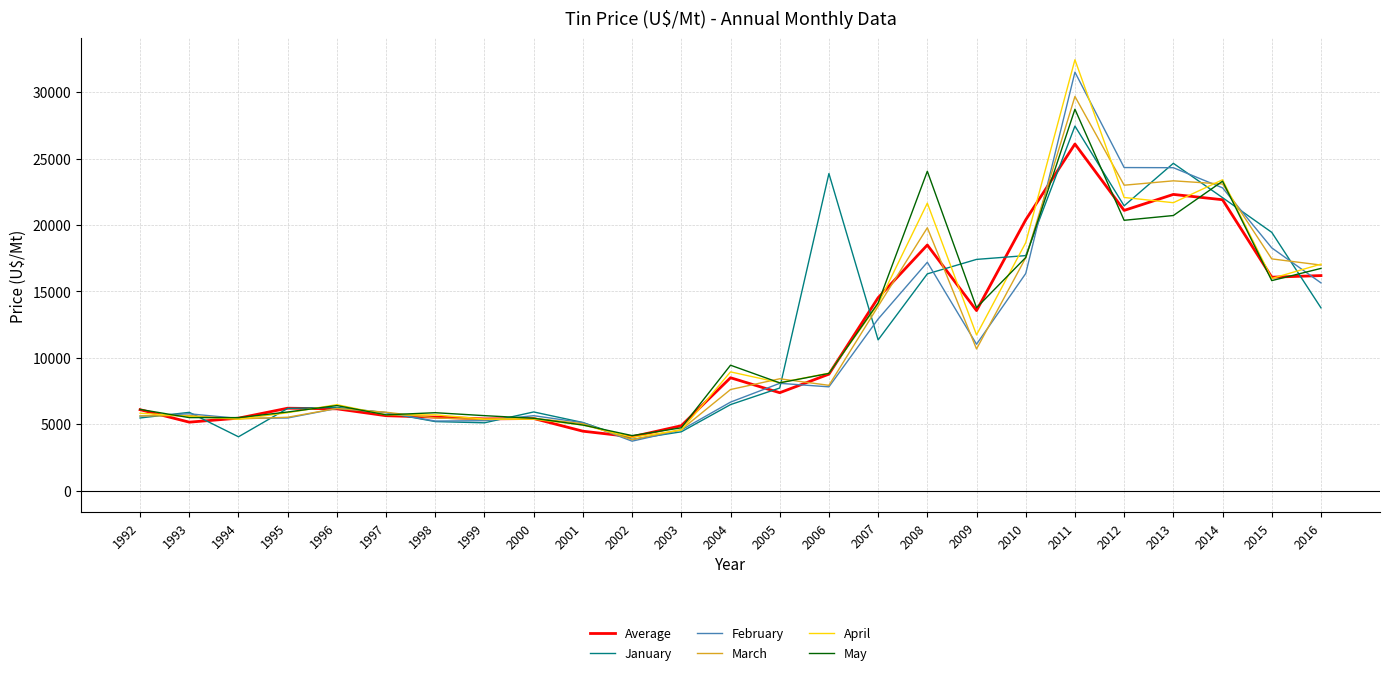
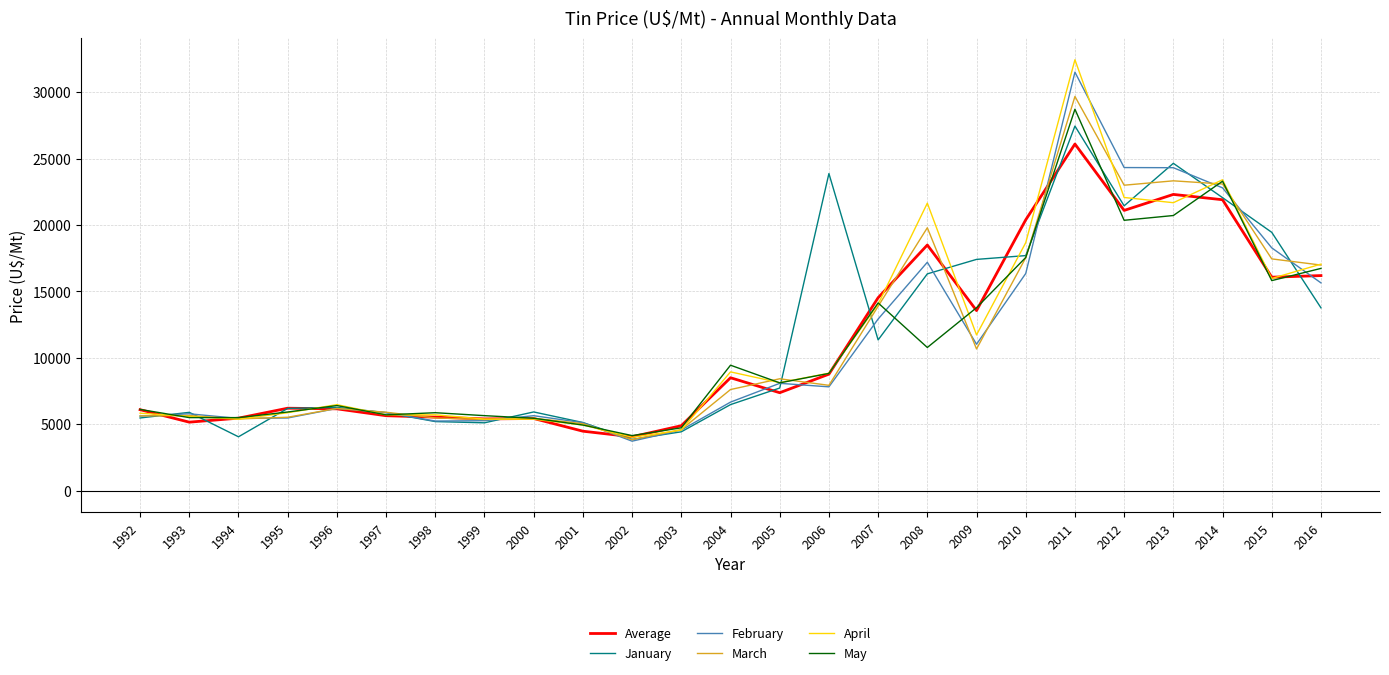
  {
    "Average": {
      "1993": 5200,
      "2001": 4500,
      "2004": 8500,
      "2005": 7400,
      "2007": 14500,
      "2008": 18500,
      "2009": 13600,
      "2010": 20400,
      "2011": 26100,
      "2012": 21100,
      "2013": 22300,
      "2016": 16200
    },
    "January": {
      "1994": 4100,
      "2000": 5900,
      "2005": 7700,
      "2006": 23900,
      "2007": 11400,
      "2008": 16300,
      "2009": 17400,
      "2011": 27500,
      "2012": 21400,
      "2013": 24700,
      "2015": 19500,
      "2016": 13800
    },
    "February": {
      "2007": 12900,
      "2008": 17200,
      "2009": 11000,
      "2010": 16400,
      "2011": 31500,
      "2012": 24300,
      "2013": 24300,
      "2014": 22800,
      "2015": 18300,
      "2016": 15600
    },
    "March": {
      "2004": 7600,
      "2005": 8400,
      "2008": 19800,
      "2009": 10700,
      "2011": 29700,
      "2012": 23000,
      "2013": 23300,
      "2014": 23100,
      "2015": 17500
    },
    "April": {
      "1992": 5800,
      "2004": 8900,
      "2008": 21600,
      "2009": 11700,
      "2010": 18700,
      "2011": 32500,
      "2012": 22100,
      "2013": 21700
    },
    "May": {
      "1999": 5600,
      "2004": 9400,
-     "2008": 24100,
+     "2008": 10800,
      "2009": 13800,
      "2011": 28700,
      "2012": 20400,
      "2013": 20700,
      "2016": 16700
    }
  }
